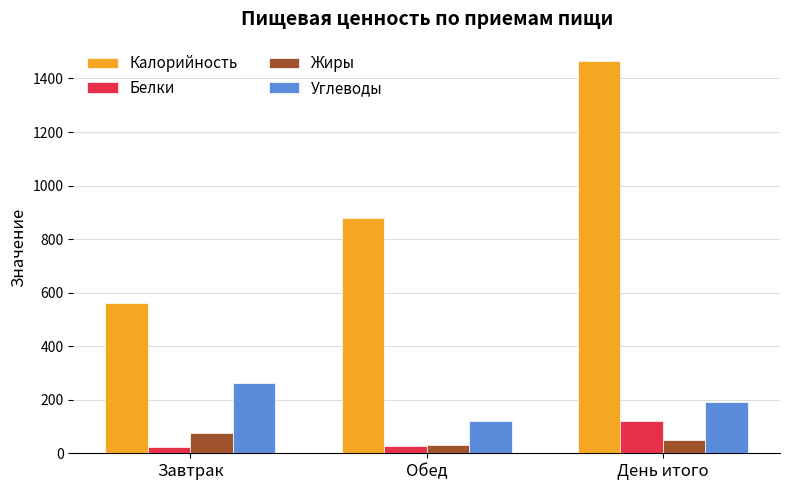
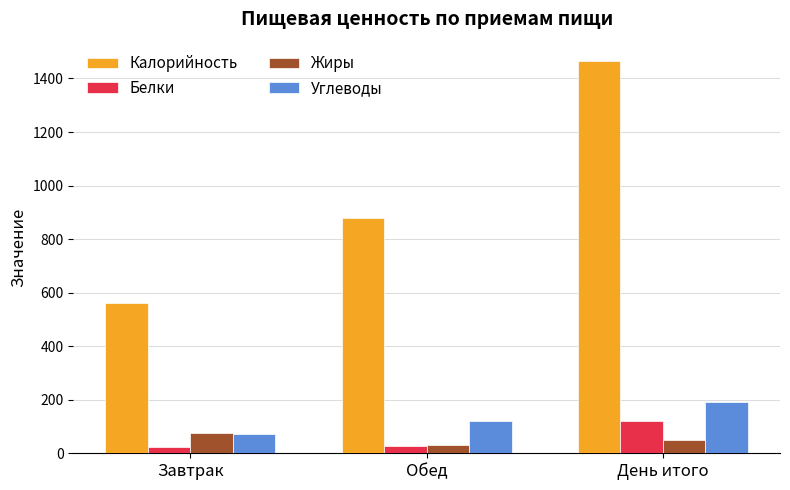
  {
    "Калорийность": {
      "Завтрак": 560,
      "Обед": 880,
      "День итого": 1460
    },
    "Белки": {
      "Завтрак": 20,
      "Обед": 30,
      "День итого": 120
    },
    "Жиры": {
      "Завтрак": 80,
      "Обед": 30,
      "День итого": 50
    },
    "Углеводы": {
-     "Завтрак": 260,
+     "Завтрак": 70,
      "Обед": 120,
      "День итого": 190
    }
  }
